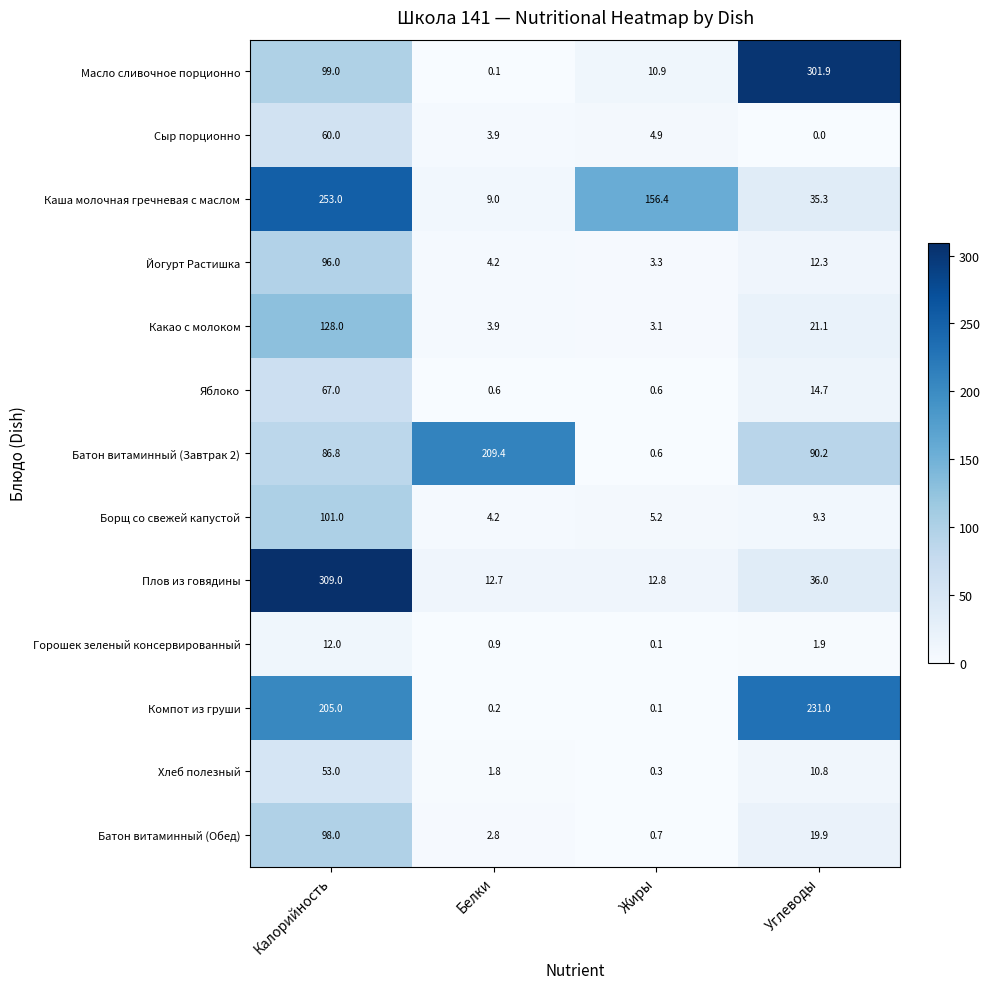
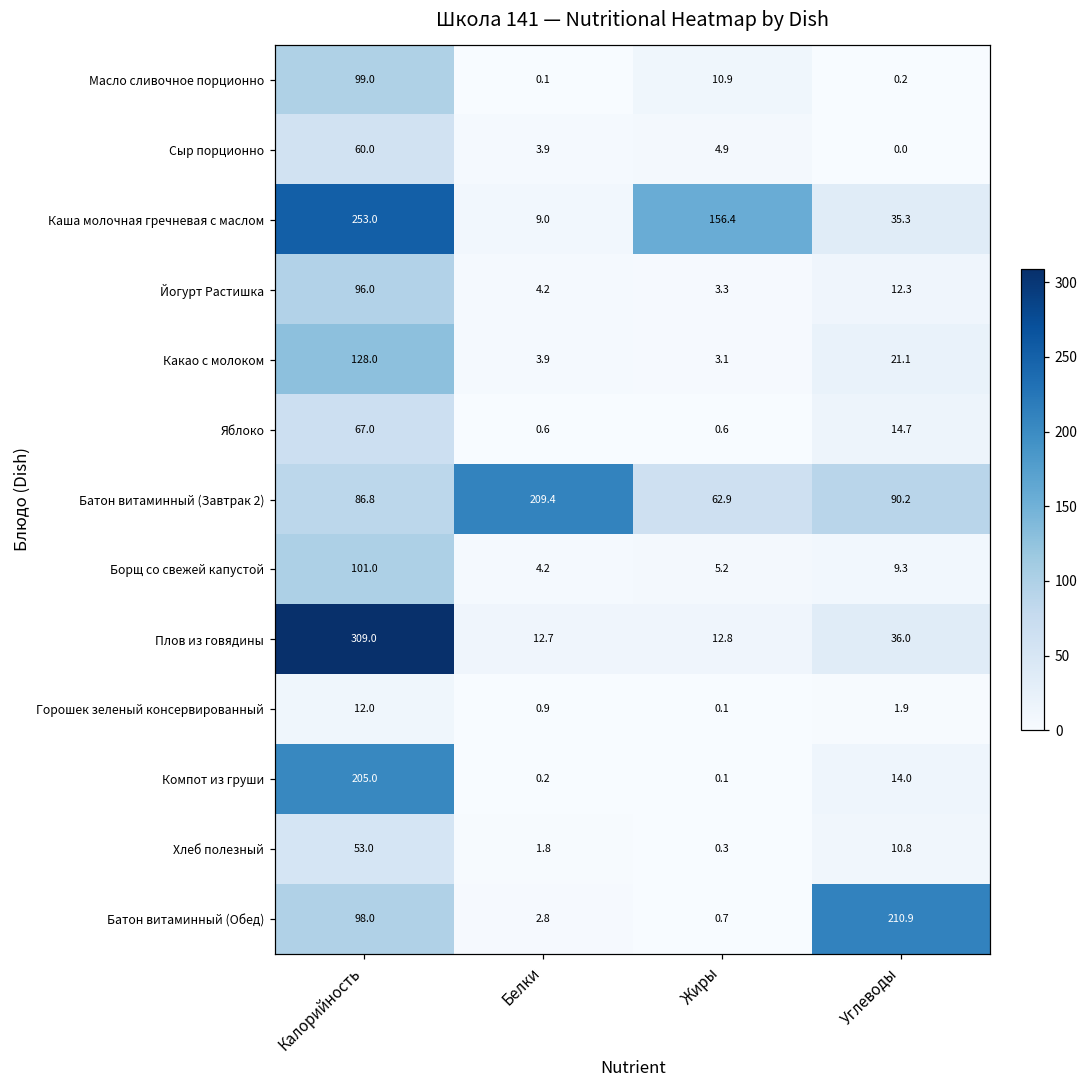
  {
    "Масло сливочное порционно": {
      "Калорийность": 99.0,
      "Белки": 0.1,
      "Жиры": 10.9,
-     "Углеводы": 301.9
+     "Углеводы": 0.2
    },
    "Сыр порционно": {
      "Калорийность": 60.0,
      "Белки": 3.9,
      "Жиры": 4.9,
      "Углеводы": 0.0
    },
    "Каша молочная гречневая с маслом": {
      "Калорийность": 253.0,
      "Белки": 9.0,
      "Жиры": 156.4,
      "Углеводы": 35.3
    },
    "Йогурт Растишка": {
      "Калорийность": 96.0,
      "Белки": 4.2,
      "Жиры": 3.3,
      "Углеводы": 12.3
    },
    "Какао с молоком": {
      "Калорийность": 128.0,
      "Белки": 3.9,
      "Жиры": 3.1,
      "Углеводы": 21.1
    },
    "Яблоко": {
      "Калорийность": 67.0,
      "Белки": 0.6,
      "Жиры": 0.6,
      "Углеводы": 14.7
    },
    "Батон витаминный (Завтрак 2)": {
      "Калорийность": 86.8,
      "Белки": 209.4,
-     "Жиры": 0.6,
+     "Жиры": 62.9,
      "Углеводы": 90.2
    },
    "Борщ со свежей капустой": {
      "Калорийность": 101.0,
      "Белки": 4.2,
      "Жиры": 5.2,
      "Углеводы": 9.3
    },
    "Плов из говядины": {
      "Калорийность": 309.0,
      "Белки": 12.7,
      "Жиры": 12.8,
      "Углеводы": 36.0
    },
    "Горошек зеленый консервированный": {
      "Калорийность": 12.0,
      "Белки": 0.9,
      "Жиры": 0.1,
      "Углеводы": 1.9
    },
    "Компот из груши": {
      "Калорийность": 205.0,
      "Белки": 0.2,
      "Жиры": 0.1,
-     "Углеводы": 231.0
+     "Углеводы": 14.0
    },
    "Хлеб полезный": {
      "Калорийность": 53.0,
      "Белки": 1.8,
      "Жиры": 0.3,
      "Углеводы": 10.8
    },
    "Батон витаминный (Обед)": {
      "Калорийность": 98.0,
      "Белки": 2.8,
      "Жиры": 0.7,
-     "Углеводы": 19.9
+     "Углеводы": 210.9
    }
  }
